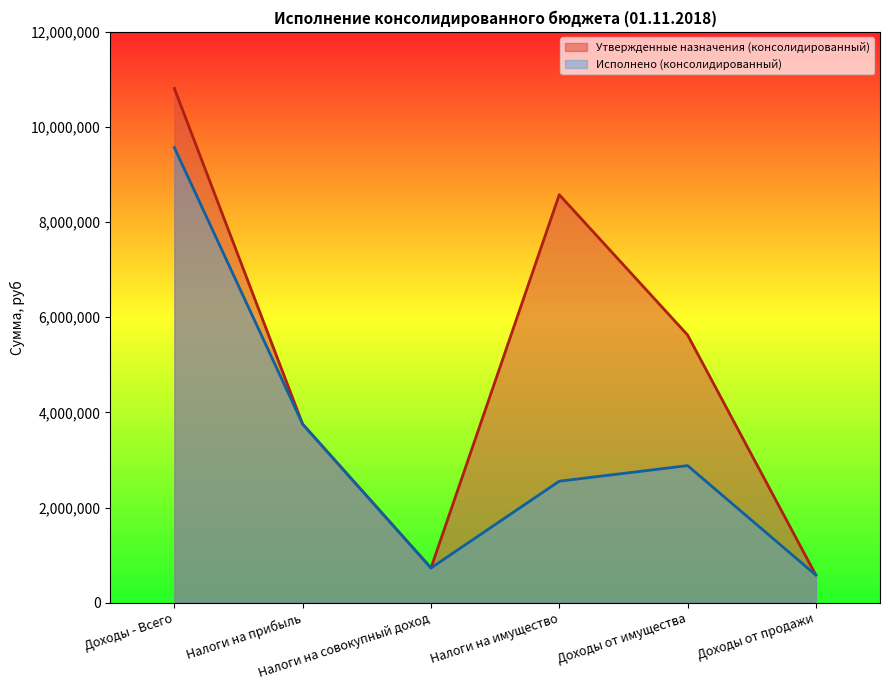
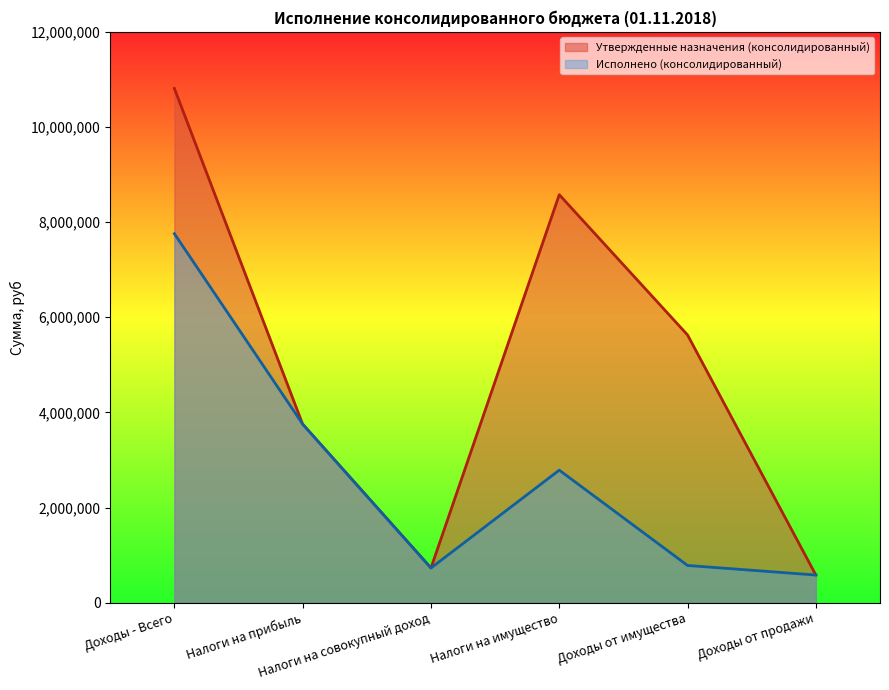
  {
    "Утвержденные назначения (консолидированный)": {
      "Доходы - Всего": "10,800,000",
      "Налоги на имущество": "8,600,000",
      "Доходы от имущества": "5,600,000"
    },
    "Исполнено (консолидированный)": {
-     "Доходы - Всего": "9,600,000",
-     "Налоги на имущество": "2,600,000",
-     "Доходы от имущества": "2,900,000"
+     "Доходы - Всего": "7,800,000",
+     "Налоги на имущество": "2,800,000",
+     "Доходы от имущества": "800,000"
    }
  }
